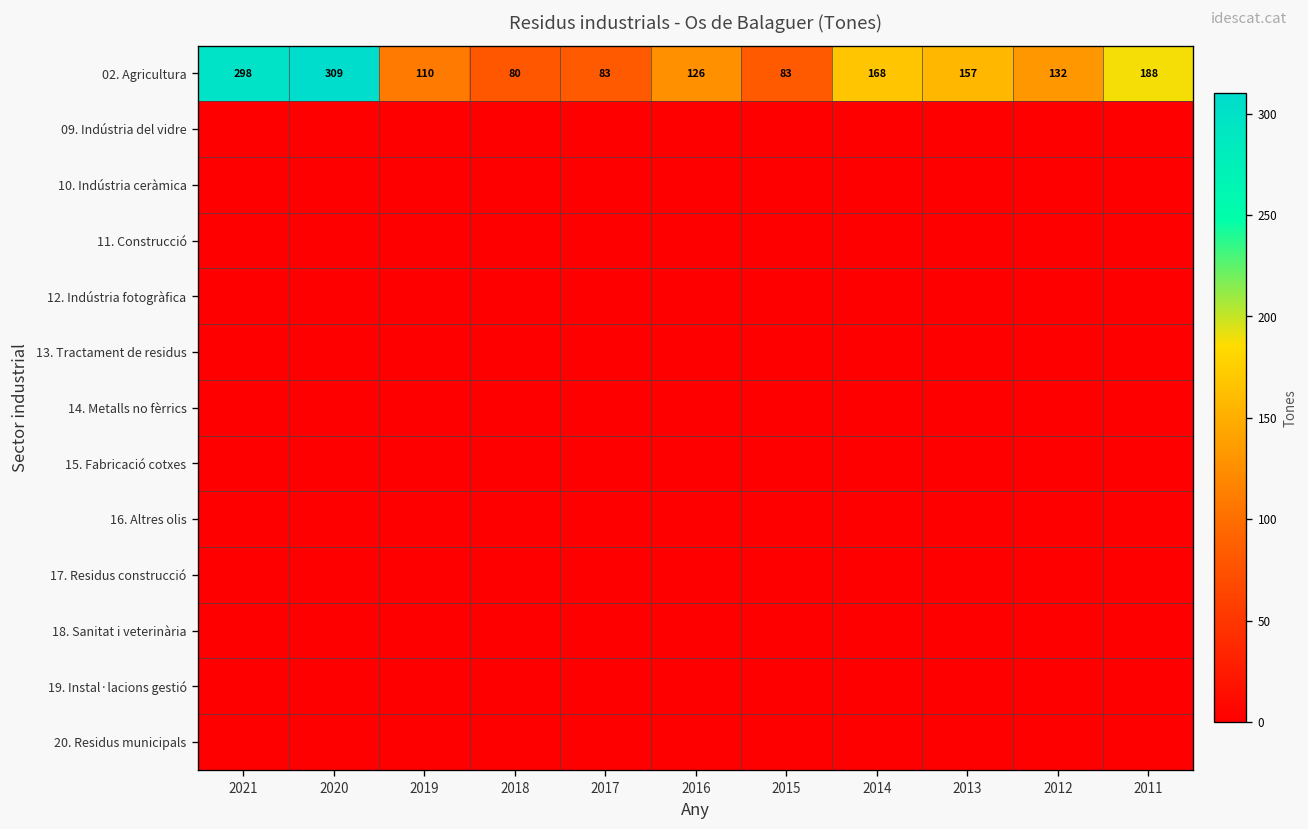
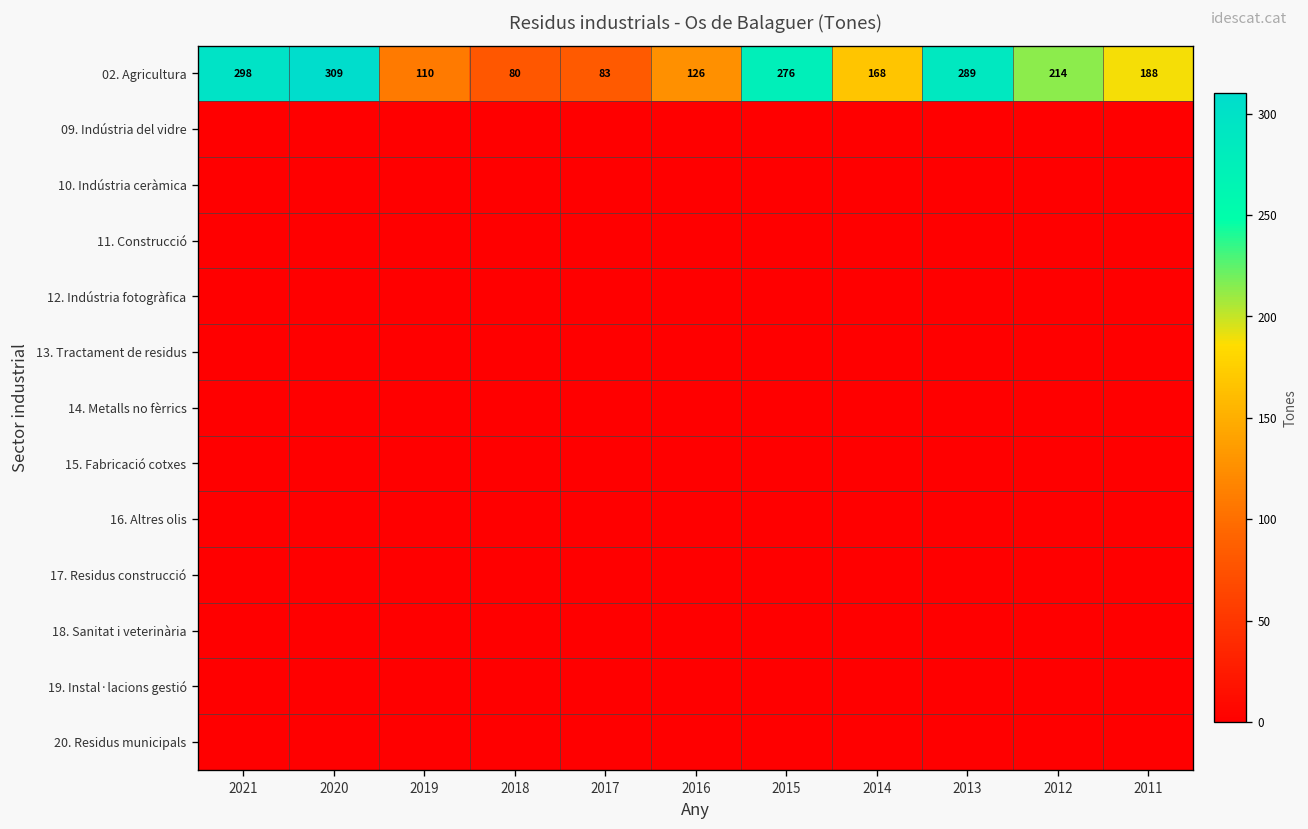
  {
    "02. Agricultura": {
      "2021": 298,
      "2020": 309,
      "2019": 110,
      "2018": 80,
      "2017": 83,
      "2016": 126,
-     "2015": 83,
+     "2015": 276,
      "2014": 168,
-     "2013": 157,
-     "2012": 132,
+     "2013": 289,
+     "2012": 214,
      "2011": 188
    }
  }
